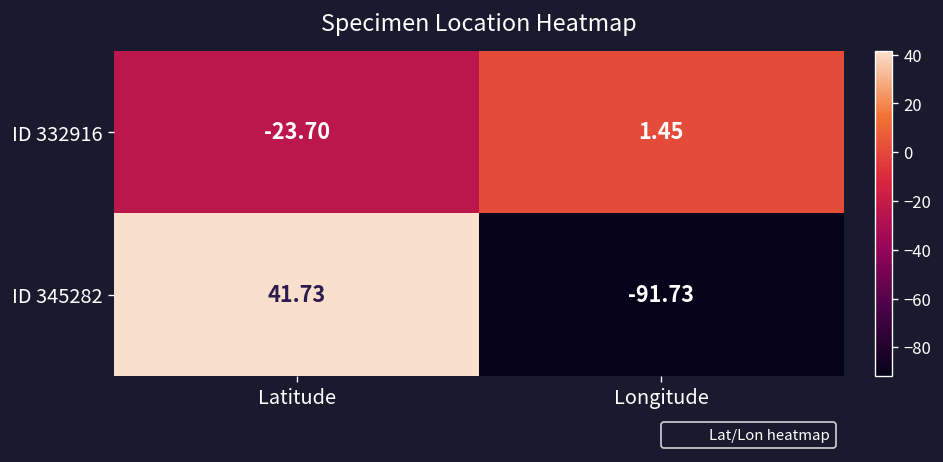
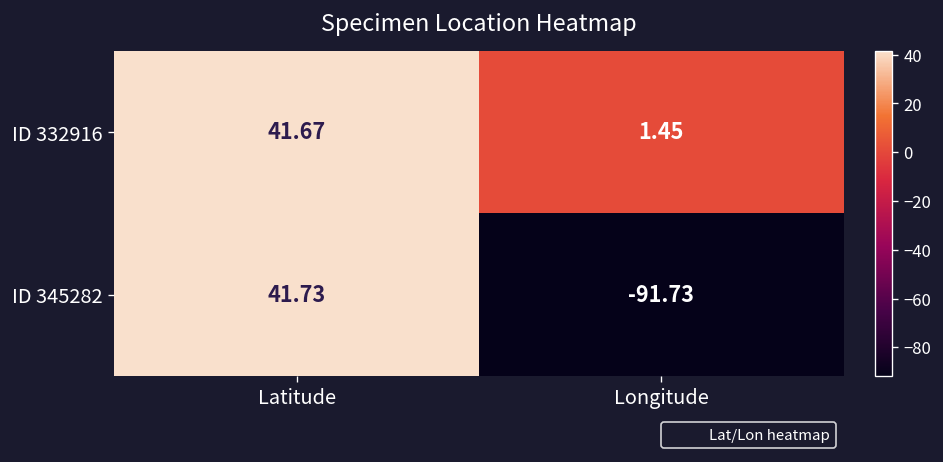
  {
    "ID 332916": {
-     "Latitude": -23.70,
+     "Latitude": 41.67,
      "Longitude": 1.45
    },
    "ID 345282": {
      "Latitude": 41.73,
      "Longitude": -91.73
    }
  }
